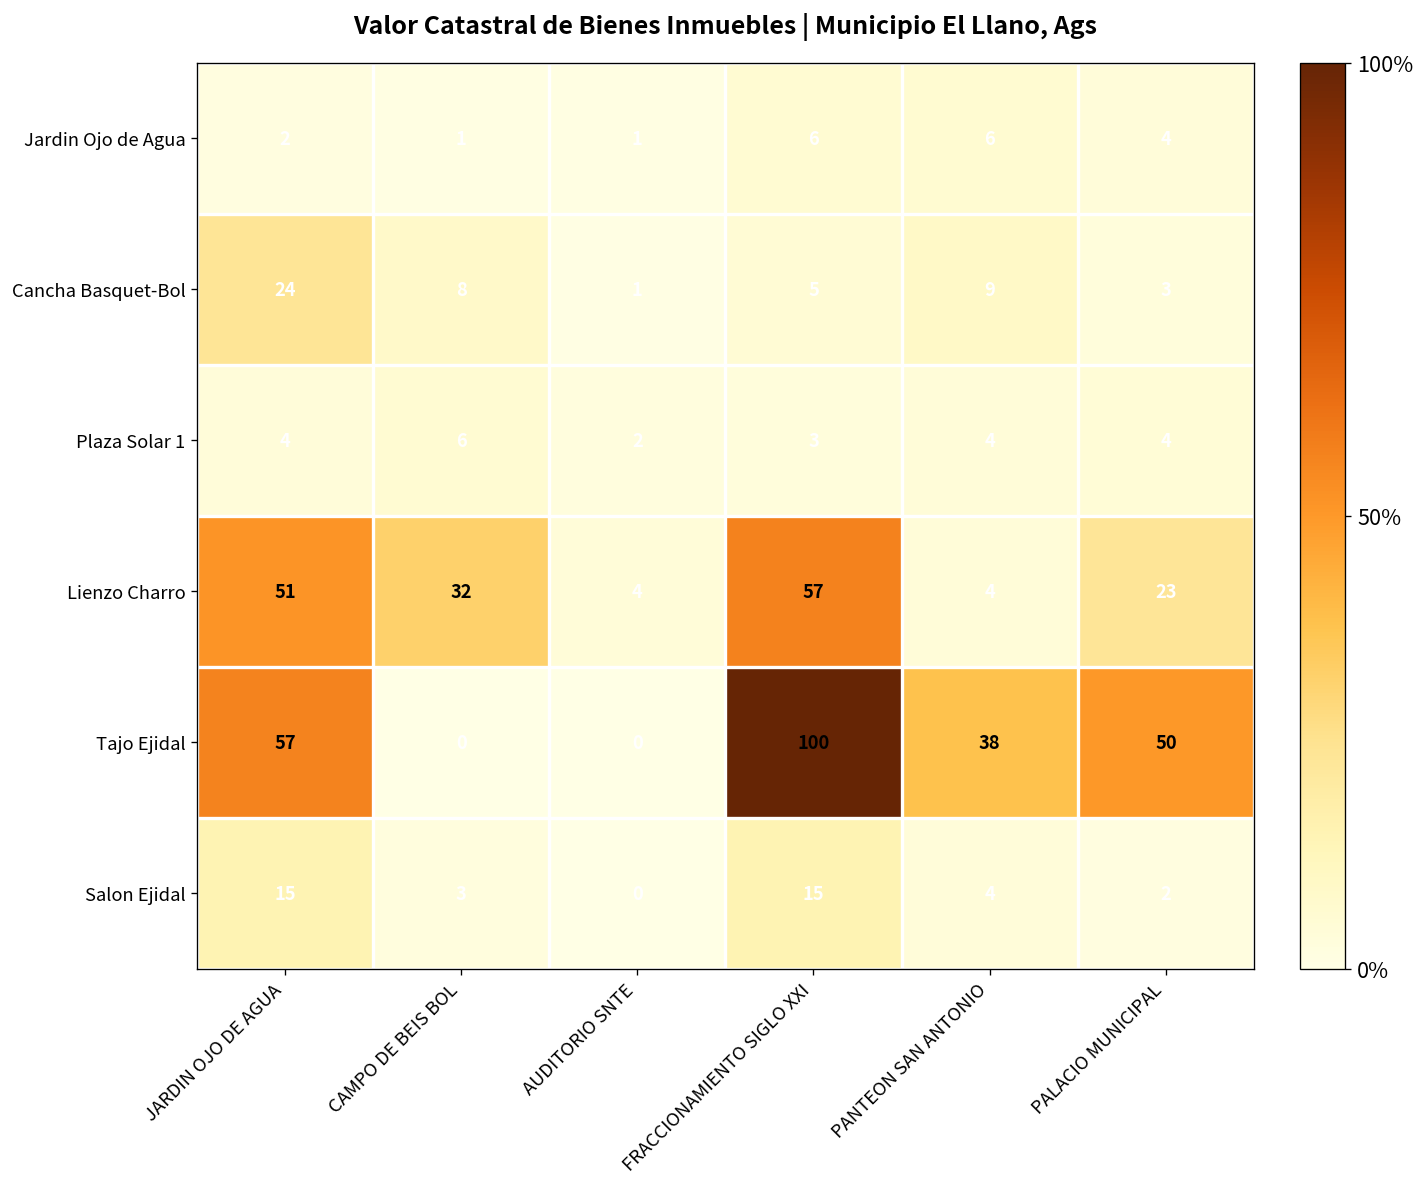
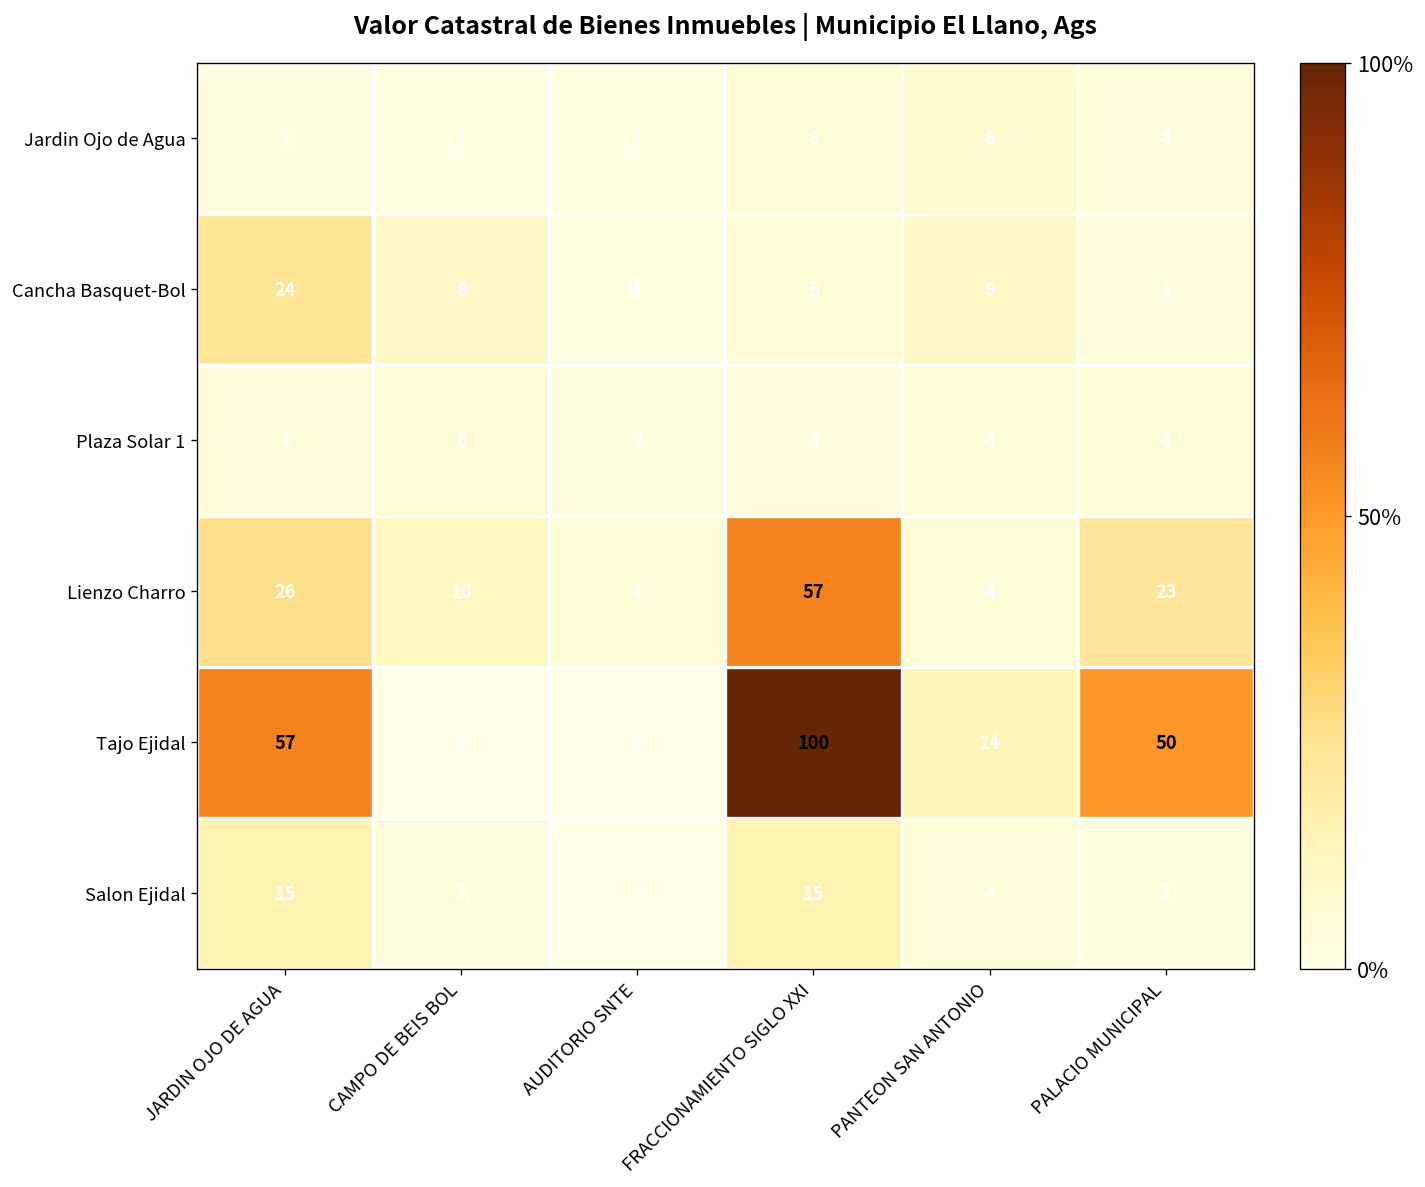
  {
    "Cancha Basquet-Bol": {
      "JARDIN OJO DE AGUA": 24,
      "CAMPO DE BEIS BOL": 8,
      "PANTEON SAN ANTONIO": 9
    },
    "Lienzo Charro": {
-     "JARDIN OJO DE AGUA": 51,
-     "CAMPO DE BEIS BOL": 32,
+     "JARDIN OJO DE AGUA": 26,
+     "CAMPO DE BEIS BOL": 10,
      "FRACCIONAMIENTO SIGLO XXI": 57,
      "PALACIO MUNICIPAL": 23
    },
    "Tajo Ejidal": {
      "JARDIN OJO DE AGUA": 57,
      "FRACCIONAMIENTO SIGLO XXI": 100,
-     "PANTEON SAN ANTONIO": 38,
+     "PANTEON SAN ANTONIO": 14,
      "PALACIO MUNICIPAL": 50
    },
    "Salon Ejidal": {
      "JARDIN OJO DE AGUA": 15,
      "FRACCIONAMIENTO SIGLO XXI": 15
    }
  }
